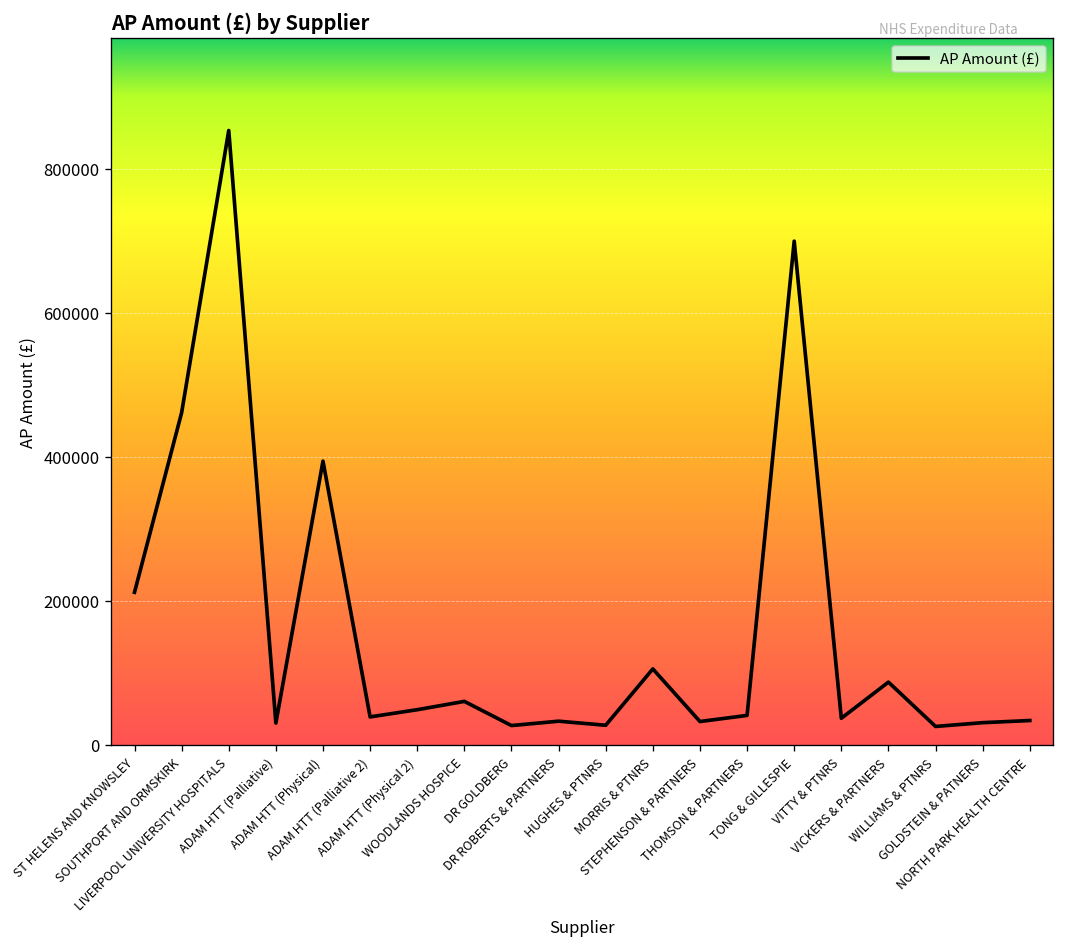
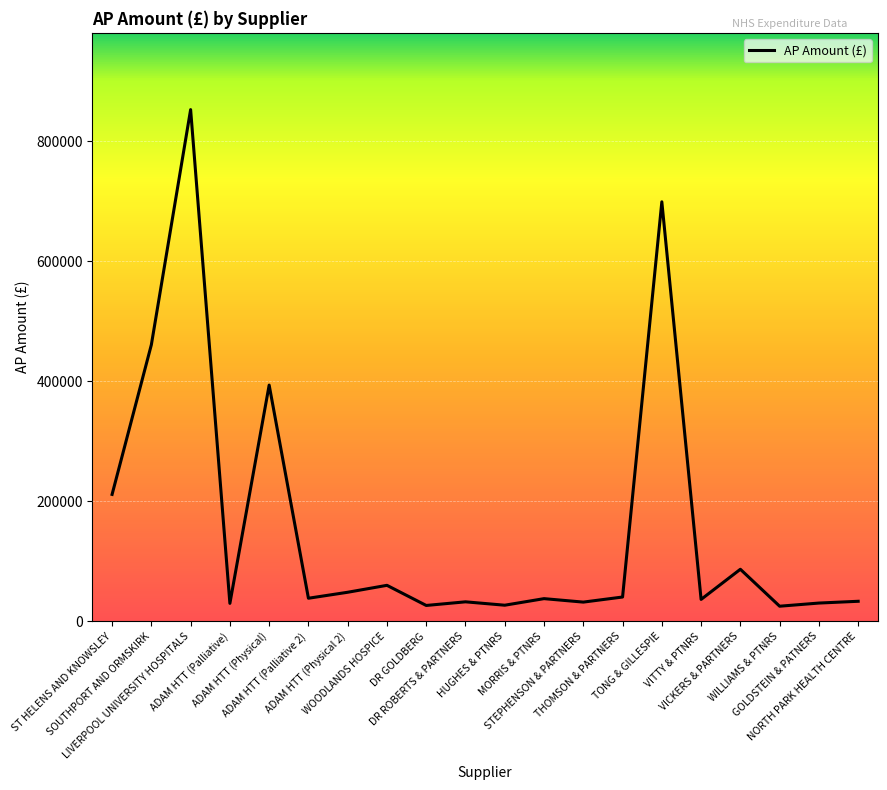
  {
    "ST HELENS AND KNOWSLEY": 210000,
    "SOUTHPORT AND ORMSKIRK": 460000,
    "LIVERPOOL UNIVERSITY HOSPITALS": 850000,
    "ADAM HTT (Palliative)": 30000,
    "ADAM HTT (Physical)": 390000,
    "ADAM HTT (Palliative 2)": 40000,
    "ADAM HTT (Physical 2)": 50000,
    "WOODLANDS HOSPICE": 60000,
    "DR GOLDBERG": 30000,
    "DR ROBERTS & PARTNERS": 30000,
    "HUGHES & PTNRS": 30000,
-   "MORRIS & PTNRS": 110000,
+   "MORRIS & PTNRS": 40000,
    "STEPHENSON & PARTNERS": 30000,
    "THOMSON & PARTNERS": 40000,
    "TONG & GILLESPIE": 700000,
    "VITTY & PTNRS": 40000,
    "VICKERS & PARTNERS": 90000,
    "WILLIAMS & PTNRS": 30000,
    "GOLDSTEIN & PATNERS": 30000,
    "NORTH PARK HEALTH CENTRE": 30000
  }
